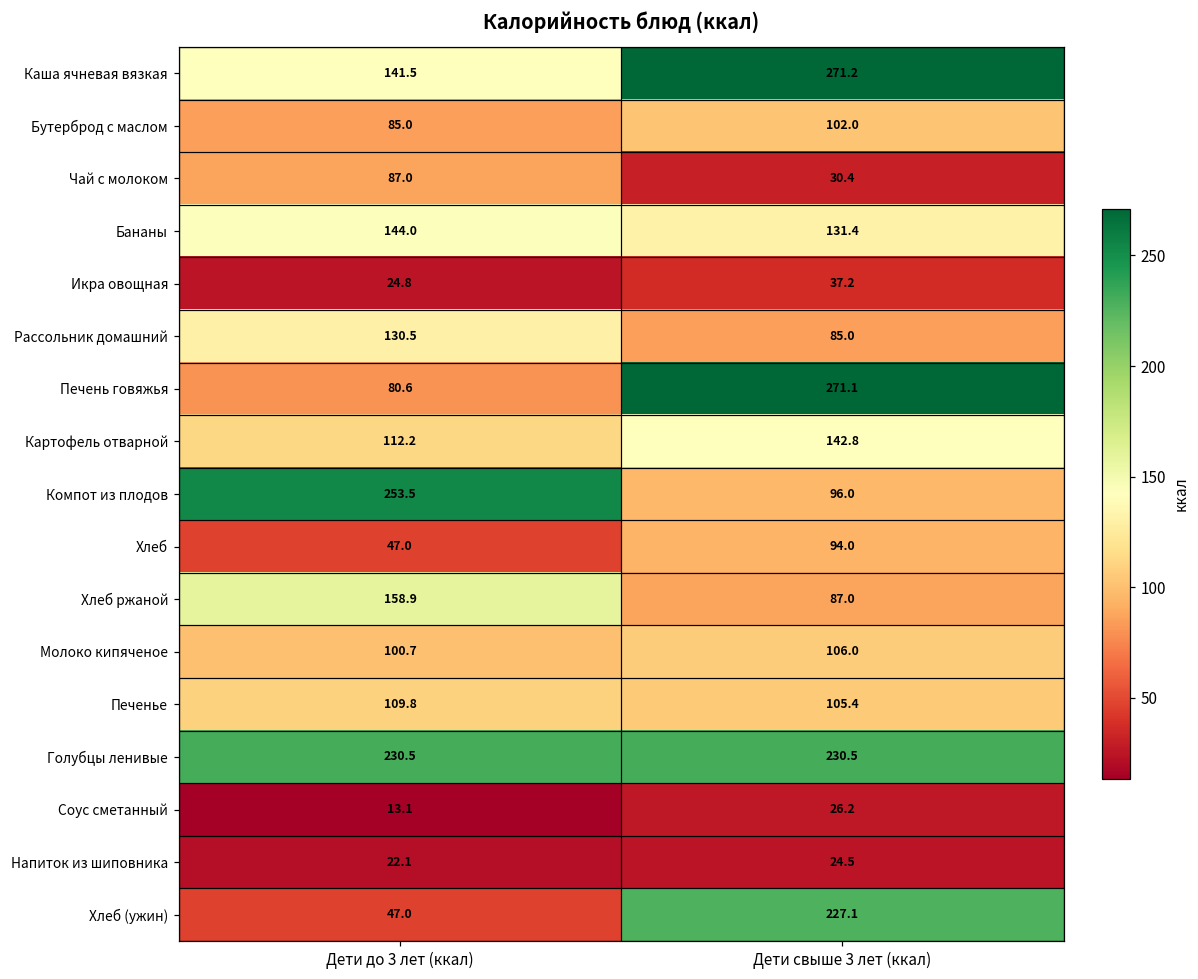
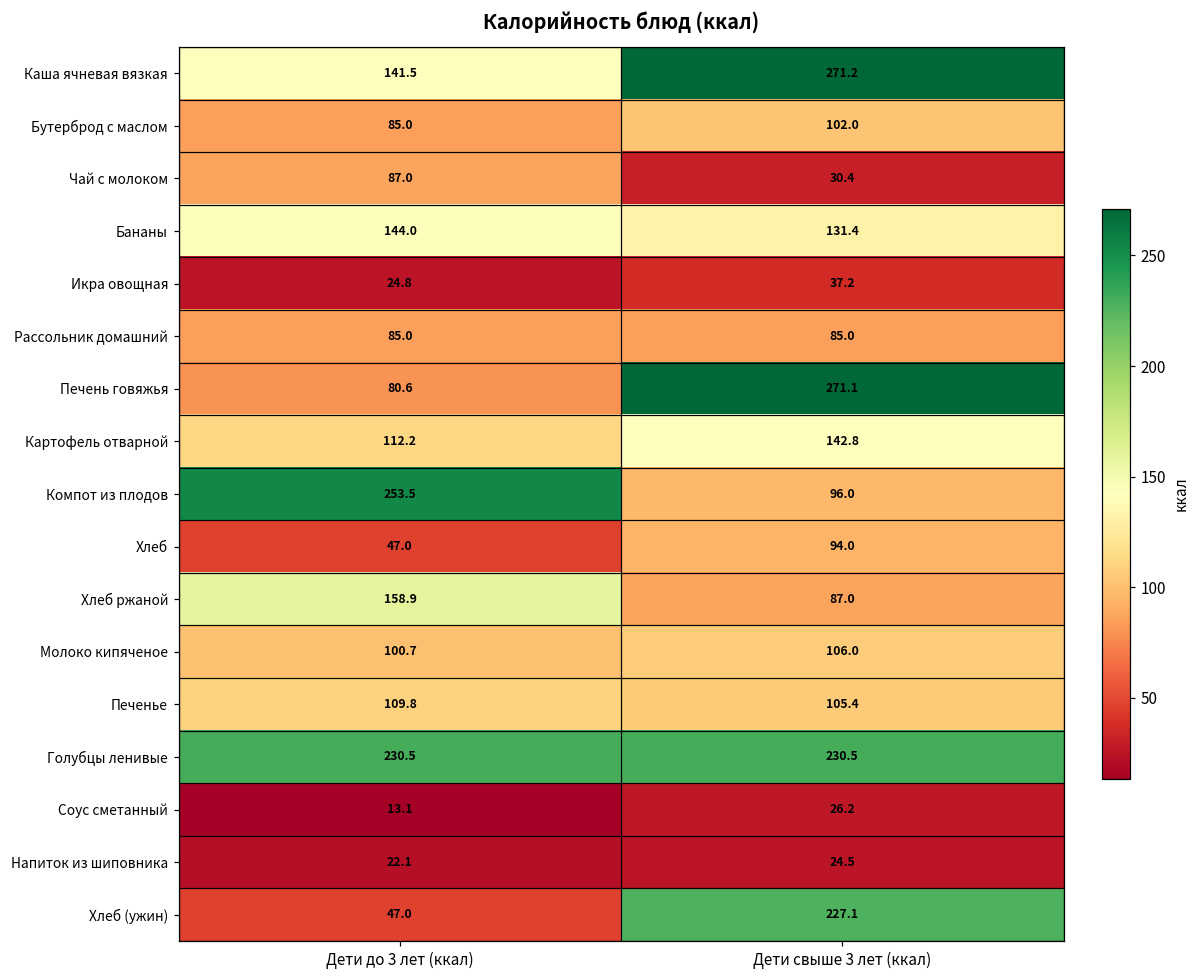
  {
    "Каша ячневая вязкая": {
      "Дети до 3 лет (ккал)": 141.5,
      "Дети свыше 3 лет (ккал)": 271.2
    },
    "Бутерброд с маслом": {
      "Дети до 3 лет (ккал)": 85.0,
      "Дети свыше 3 лет (ккал)": 102.0
    },
    "Чай с молоком": {
      "Дети до 3 лет (ккал)": 87.0,
      "Дети свыше 3 лет (ккал)": 30.4
    },
    "Бананы": {
      "Дети до 3 лет (ккал)": 144.0,
      "Дети свыше 3 лет (ккал)": 131.4
    },
    "Икра овощная": {
      "Дети до 3 лет (ккал)": 24.8,
      "Дети свыше 3 лет (ккал)": 37.2
    },
    "Рассольник домашний": {
-     "Дети до 3 лет (ккал)": 130.5,
+     "Дети до 3 лет (ккал)": 85.0,
      "Дети свыше 3 лет (ккал)": 85.0
    },
    "Печень говяжья": {
      "Дети до 3 лет (ккал)": 80.6,
      "Дети свыше 3 лет (ккал)": 271.1
    },
    "Картофель отварной": {
      "Дети до 3 лет (ккал)": 112.2,
      "Дети свыше 3 лет (ккал)": 142.8
    },
    "Компот из плодов": {
      "Дети до 3 лет (ккал)": 253.5,
      "Дети свыше 3 лет (ккал)": 96.0
    },
    "Хлеб": {
      "Дети до 3 лет (ккал)": 47.0,
      "Дети свыше 3 лет (ккал)": 94.0
    },
    "Хлеб ржаной": {
      "Дети до 3 лет (ккал)": 158.9,
      "Дети свыше 3 лет (ккал)": 87.0
    },
    "Молоко кипяченое": {
      "Дети до 3 лет (ккал)": 100.7,
      "Дети свыше 3 лет (ккал)": 106.0
    },
    "Печенье": {
      "Дети до 3 лет (ккал)": 109.8,
      "Дети свыше 3 лет (ккал)": 105.4
    },
    "Голубцы ленивые": {
      "Дети до 3 лет (ккал)": 230.5,
      "Дети свыше 3 лет (ккал)": 230.5
    },
    "Соус сметанный": {
      "Дети до 3 лет (ккал)": 13.1,
      "Дети свыше 3 лет (ккал)": 26.2
    },
    "Напиток из шиповника": {
      "Дети до 3 лет (ккал)": 22.1,
      "Дети свыше 3 лет (ккал)": 24.5
    },
    "Хлеб (ужин)": {
      "Дети до 3 лет (ккал)": 47.0,
      "Дети свыше 3 лет (ккал)": 227.1
    }
  }
